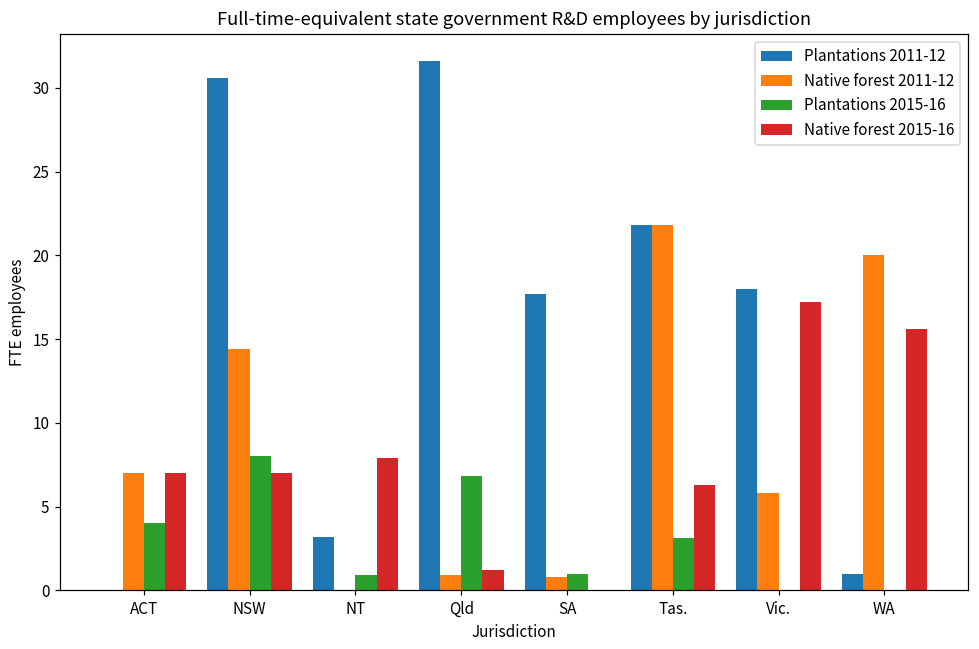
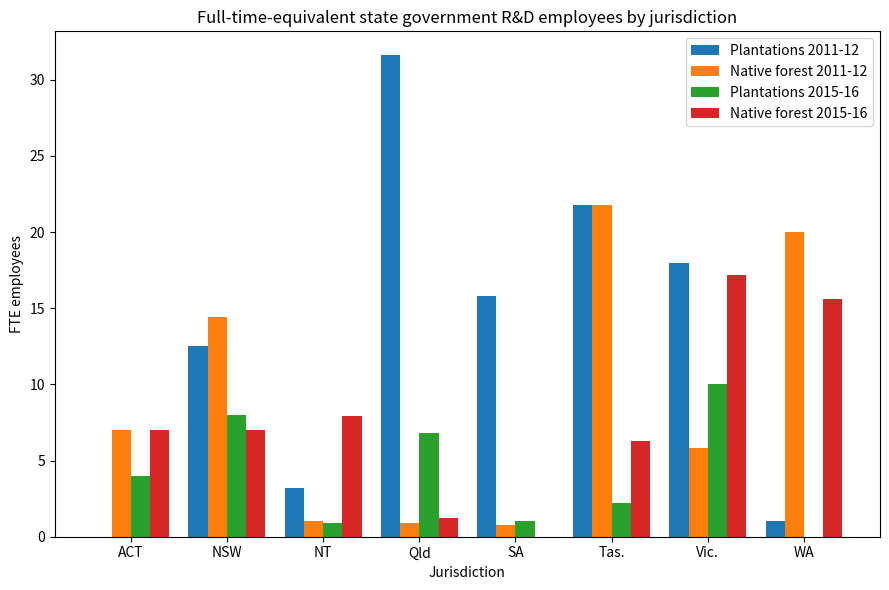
  {
    "Plantations 2011-12": {
      "ACT": 0.0,
-     "NSW": 30.6,
+     "NSW": 12.5,
      "NT": 3.2,
      "Qld": 31.6,
-     "SA": 17.7,
+     "SA": 15.8,
      "Tas.": 21.8,
      "Vic.": 18.0,
      "WA": 1.0
    },
    "Native forest 2011-12": {
      "ACT": 7,
      "NSW": 14.4,
-     "NT": 0,
+     "NT": 1,
      "Qld": 1,
      "SA": 0.8,
      "Tas.": 21.8,
      "Vic.": 5.8,
      "WA": 20
    },
    "Plantations 2015-16": {
      "ACT": 4.0,
      "NSW": 8.0,
      "NT": 0.9,
      "Qld": 6.8,
      "SA": 1.0,
-     "Tas.": 3.1,
-     "Vic.": 0,
+     "Tas.": 2.2,
+     "Vic.": 10,
      "WA": 0.0
    },
    "Native forest 2015-16": {
      "ACT": 7.0,
      "NSW": 7.0,
      "NT": 7.9,
      "Qld": 1.2,
      "SA": 0.0,
      "Tas.": 6.3,
      "Vic.": 17.2,
      "WA": 15.6
    }
  }
